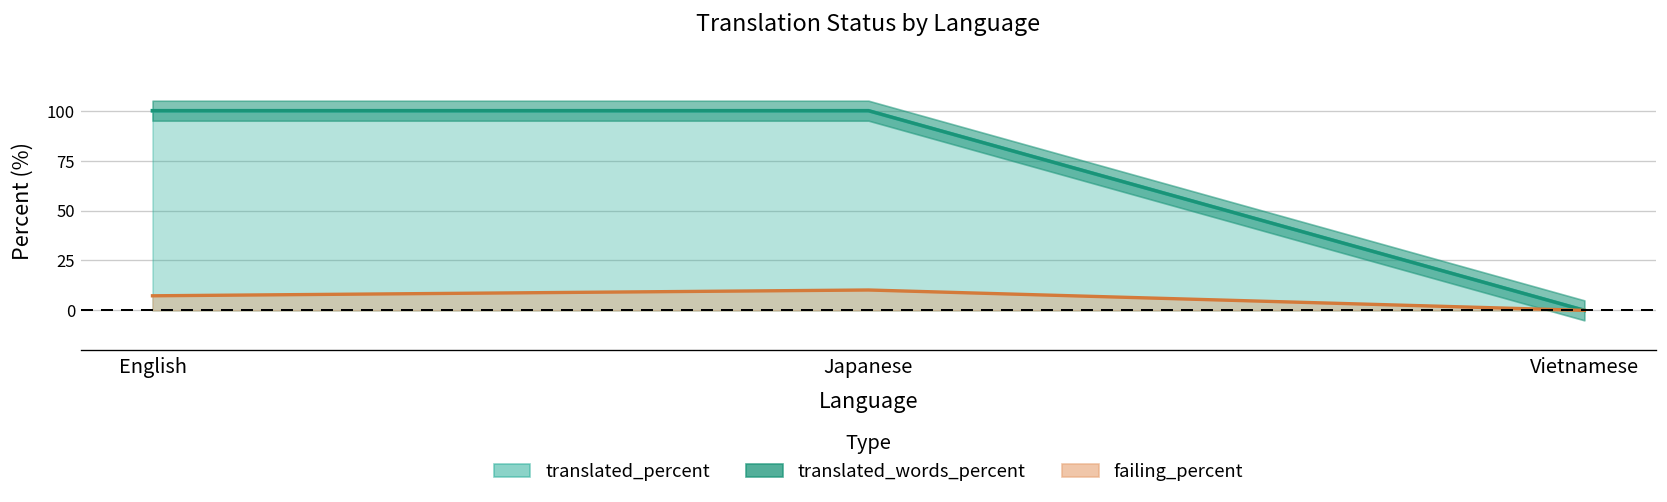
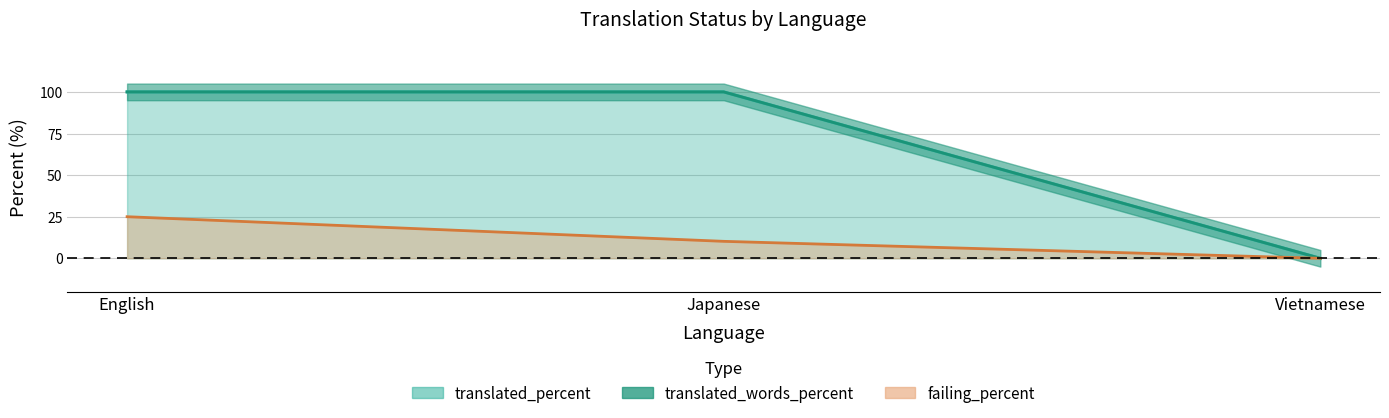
  {
    "failing_percent": {
-     "English": 7,
+     "English": 25,
      "Japanese": 10
    }
  }
